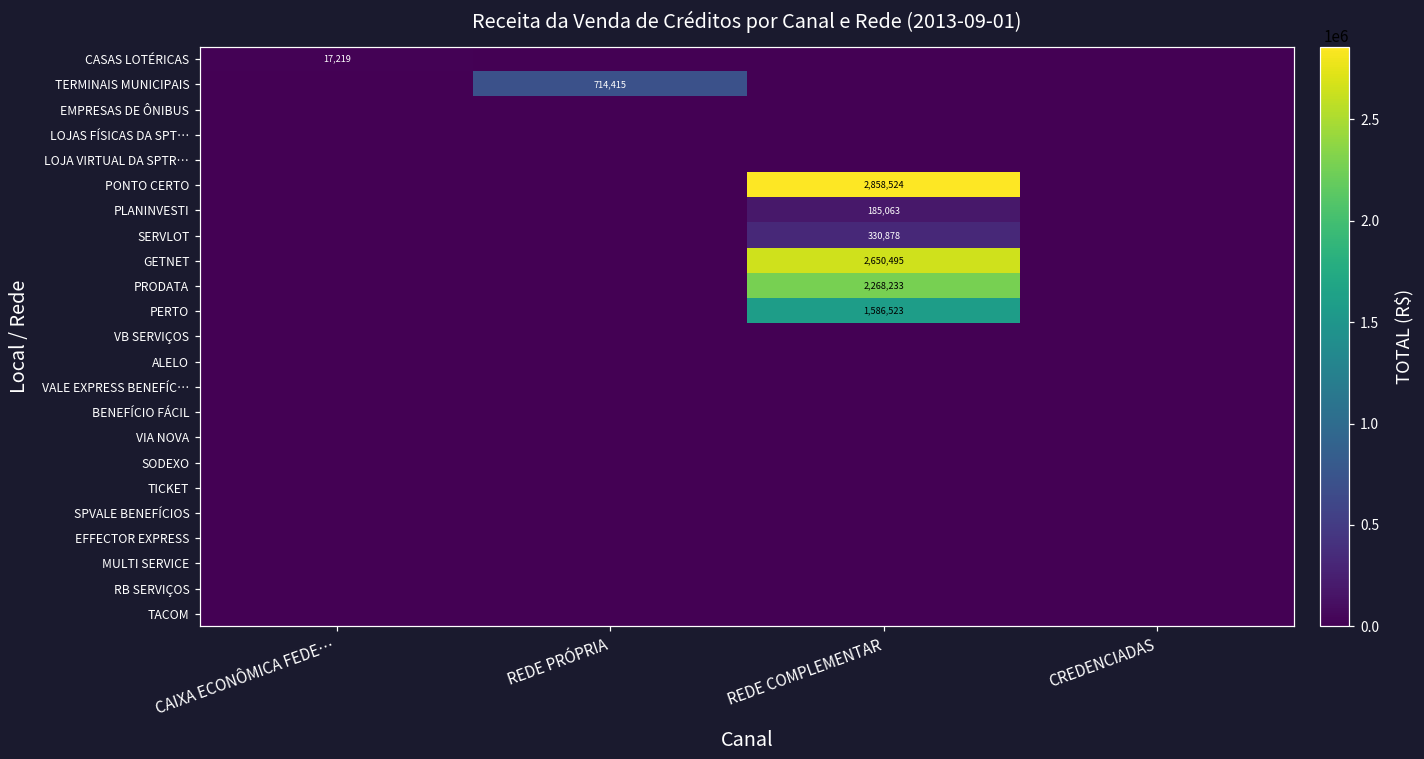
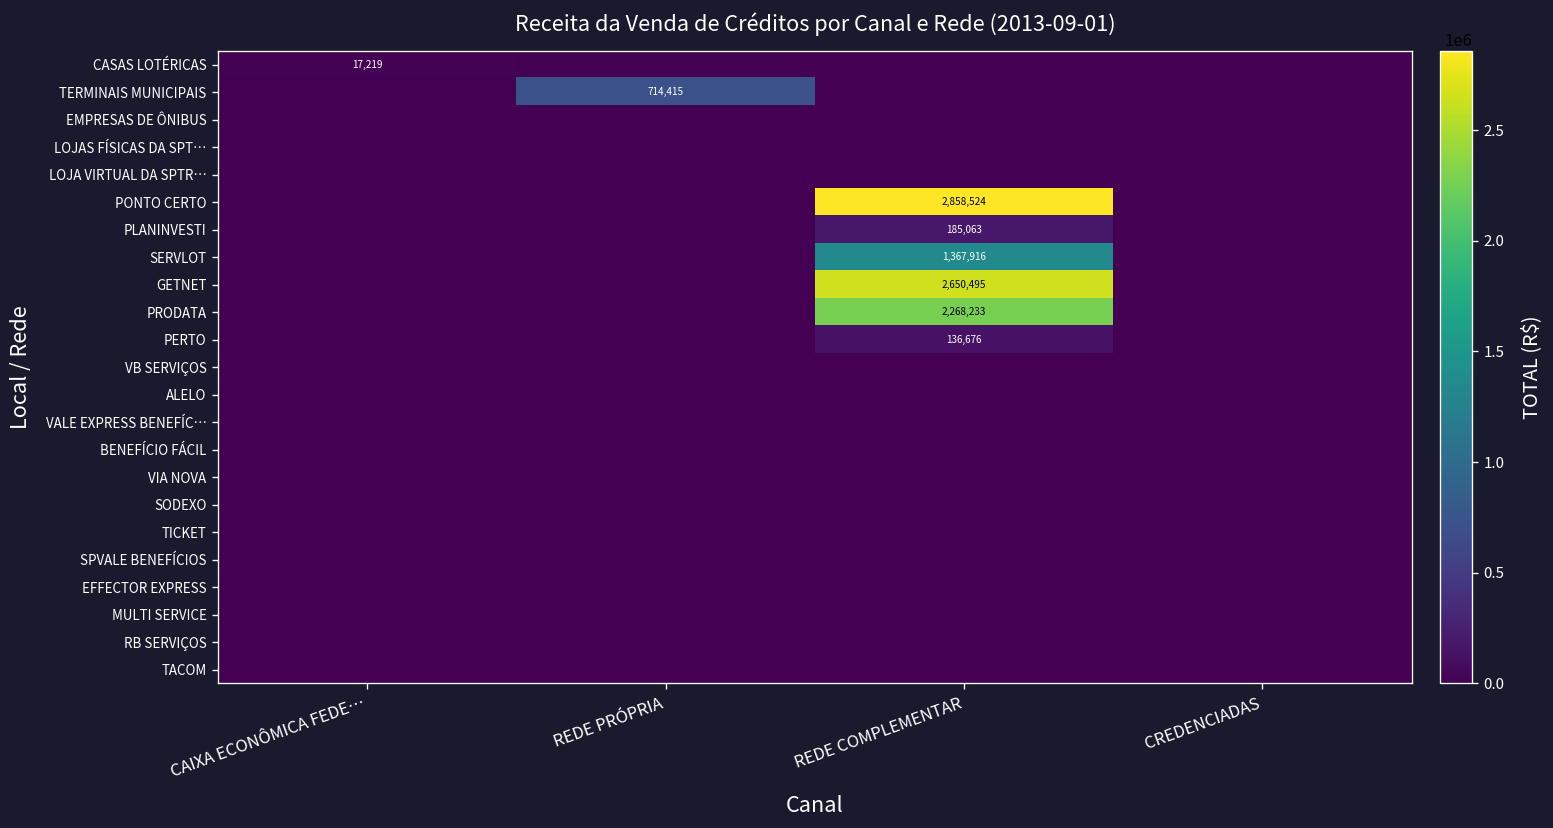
  {
    "CASAS LOTÉRICAS": {
      "CAIXA ECONÔMICA FEDE…": "17,219"
    },
    "TERMINAIS MUNICIPAIS": {
      "REDE PRÓPRIA": "714,415"
    },
    "PONTO CERTO": {
      "REDE COMPLEMENTAR": "2,858,524"
    },
    "PLANINVESTI": {
      "REDE COMPLEMENTAR": "185,063"
    },
    "SERVLOT": {
-     "REDE COMPLEMENTAR": "330,878"
+     "REDE COMPLEMENTAR": "1,367,916"
    },
    "GETNET": {
      "REDE COMPLEMENTAR": "2,650,495"
    },
    "PRODATA": {
      "REDE COMPLEMENTAR": "2,268,233"
    },
    "PERTO": {
-     "REDE COMPLEMENTAR": "1,586,523"
+     "REDE COMPLEMENTAR": "136,676"
    }
  }
